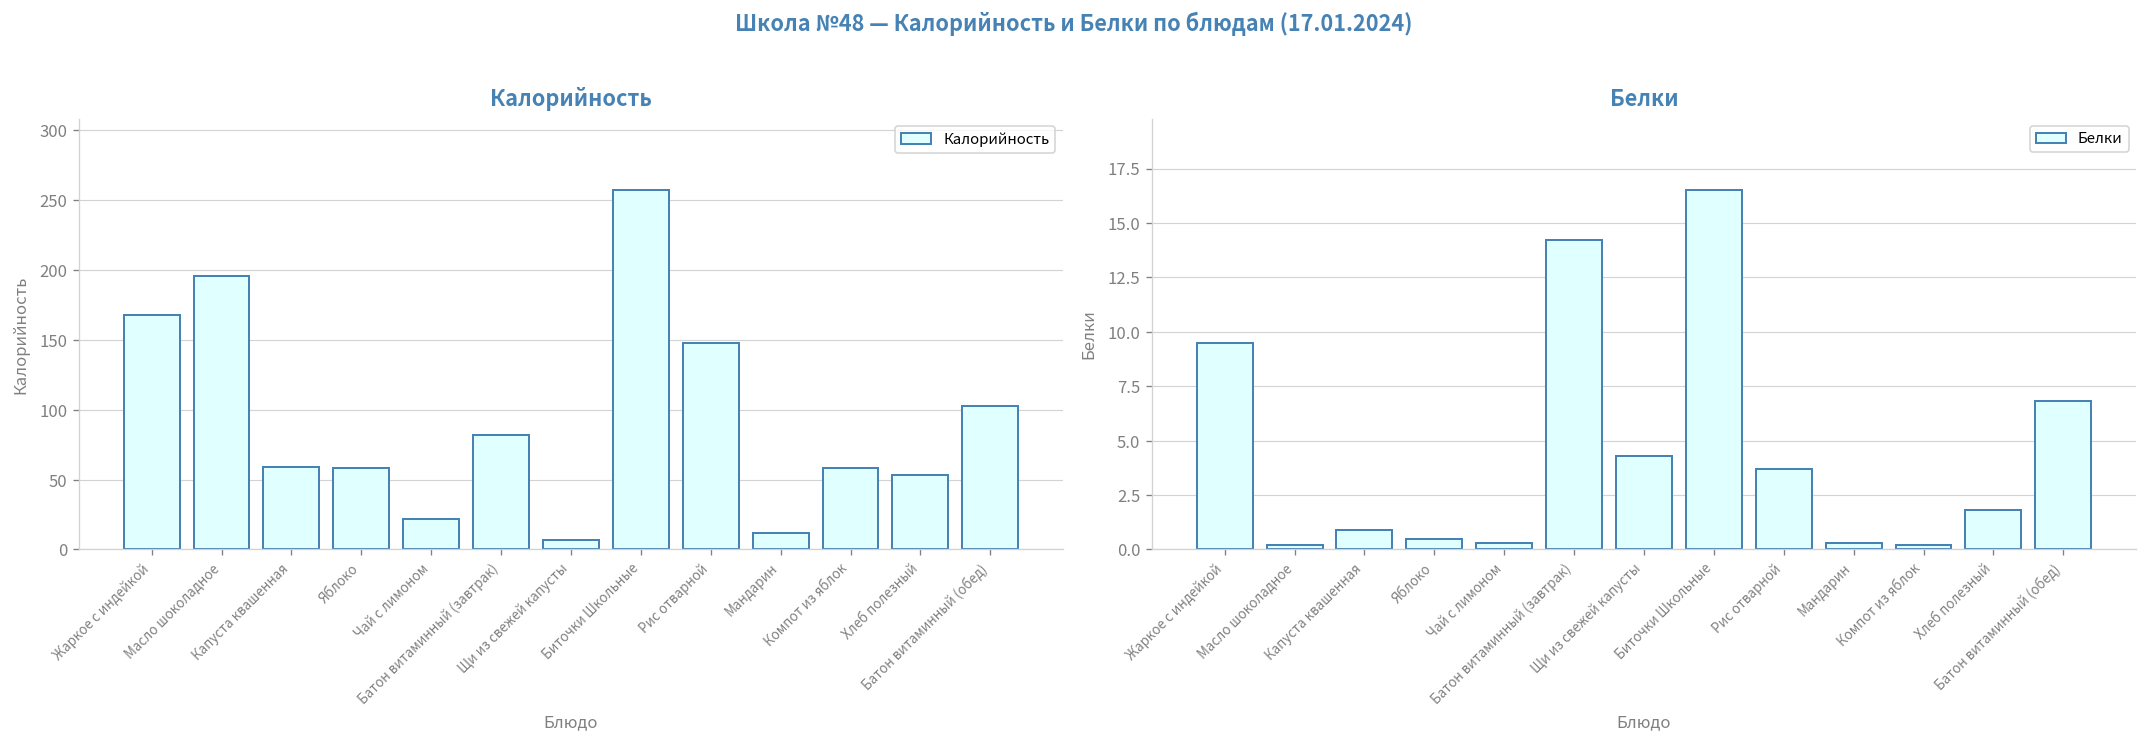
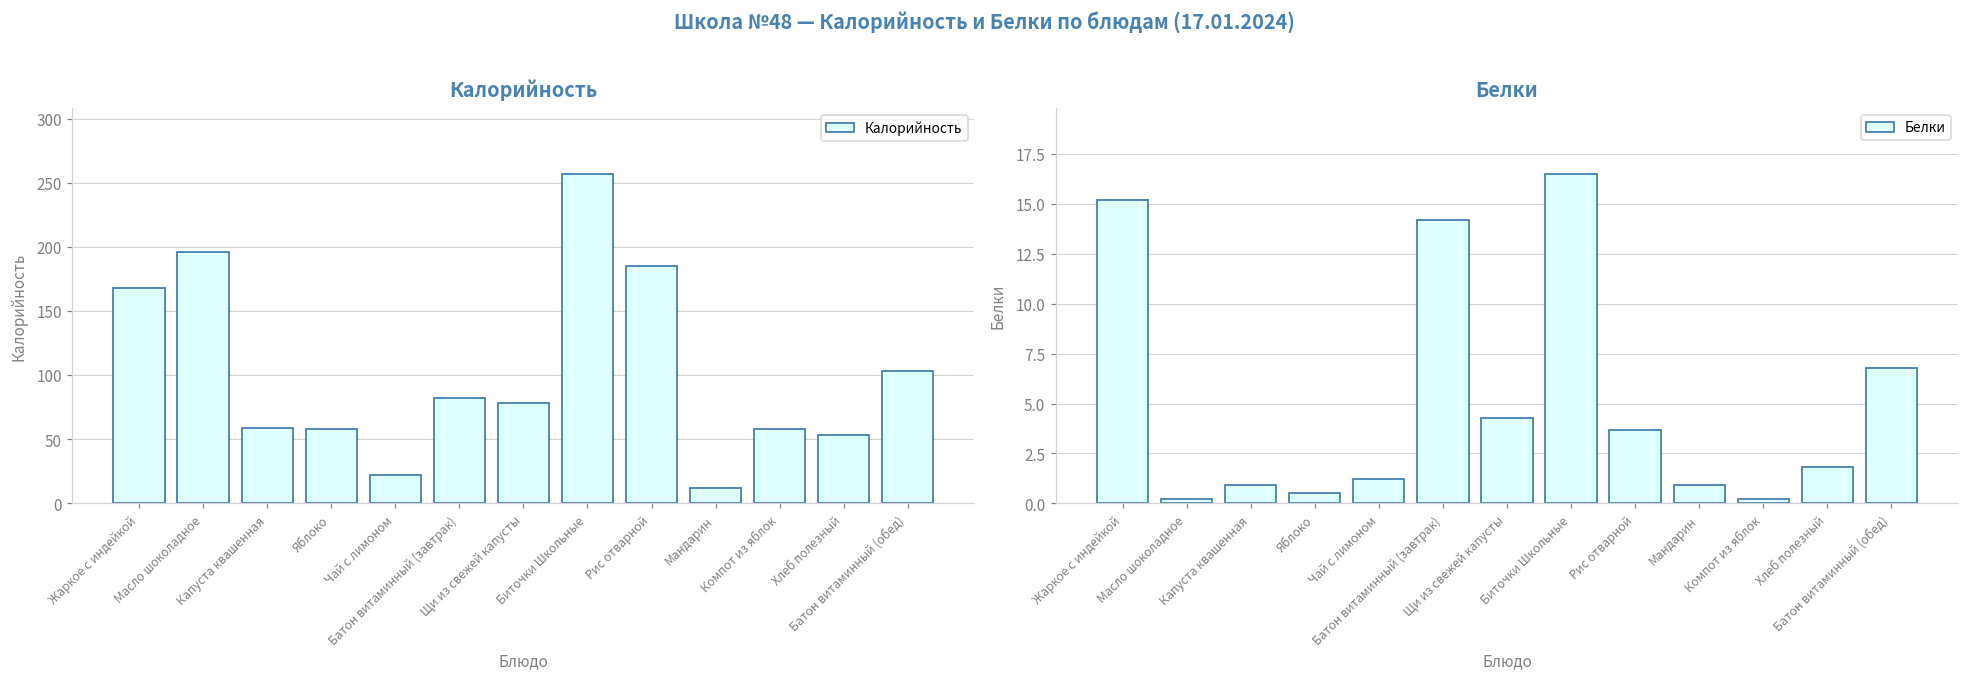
  {
    "Калорийность": {
      "Жаркое с индейкой": 168,
      "Масло шоколадное": 196,
      "Капуста квашенная": 59,
      "Яблоко": 58,
      "Чай с лимоном": 22,
      "Батон витаминный (завтрак)": 82,
-     "Щи из свежей капусты": 7,
+     "Щи из свежей капусты": 78,
      "Биточки Школьные": 257,
-     "Рис отварной": 148,
+     "Рис отварной": 185,
      "Мандарин": 12,
      "Компот из яблок": 58,
      "Хлеб полезный": 53,
      "Батон витаминный (обед)": 103
    },
    "Белки": {
-     "Жаркое с индейкой": 9.5,
+     "Жаркое с индейкой": 15.2,
      "Масло шоколадное": 0.2,
      "Капуста квашенная": 0.9,
      "Яблоко": 0.5,
-     "Чай с лимоном": 0.3,
+     "Чай с лимоном": 1.2,
      "Батон витаминный (завтрак)": 14.2,
      "Щи из свежей капусты": 4.3,
      "Биточки Школьные": 16.5,
      "Рис отварной": 3.7,
-     "Мандарин": 0.3,
+     "Мандарин": 0.9,
      "Компот из яблок": 0.2,
      "Хлеб полезный": 1.8,
      "Батон витаминный (обед)": 6.8
    }
  }
